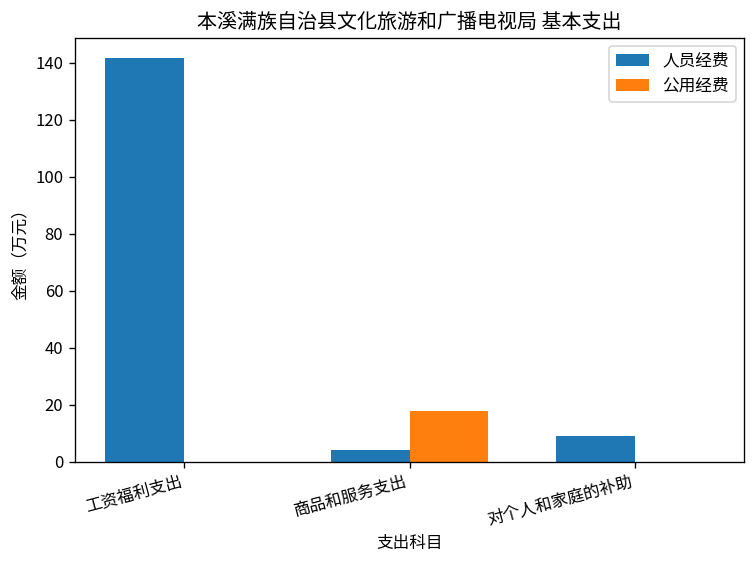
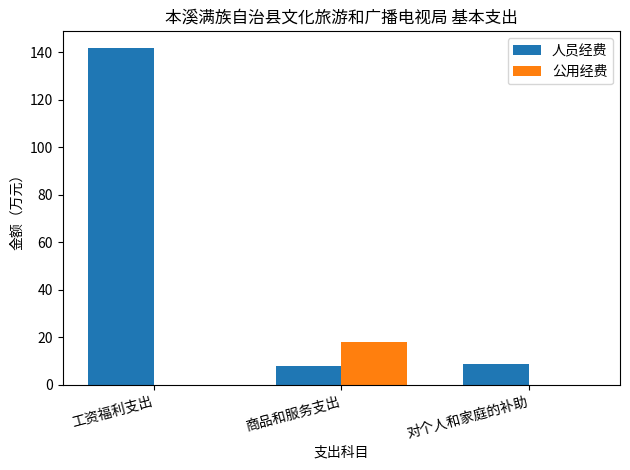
  {
    "人员经费": {
      "工资福利支出": 142,
-     "商品和服务支出": 4,
+     "商品和服务支出": 8,
      "对个人和家庭的补助": 9
    },
    "公用经费": {
      "工资福利支出": 0,
      "商品和服务支出": 18,
      "对个人和家庭的补助": 0
    }
  }
